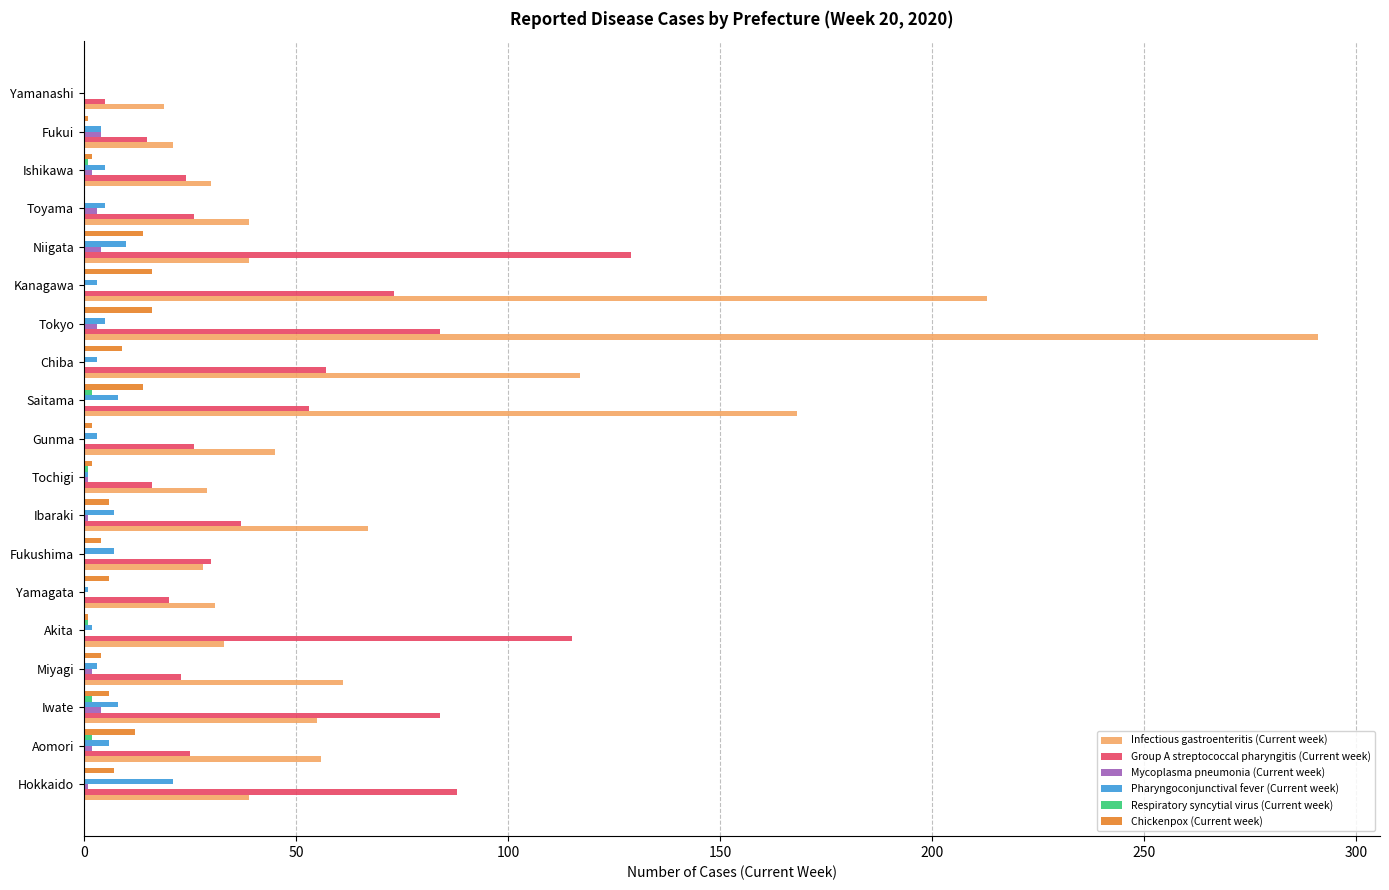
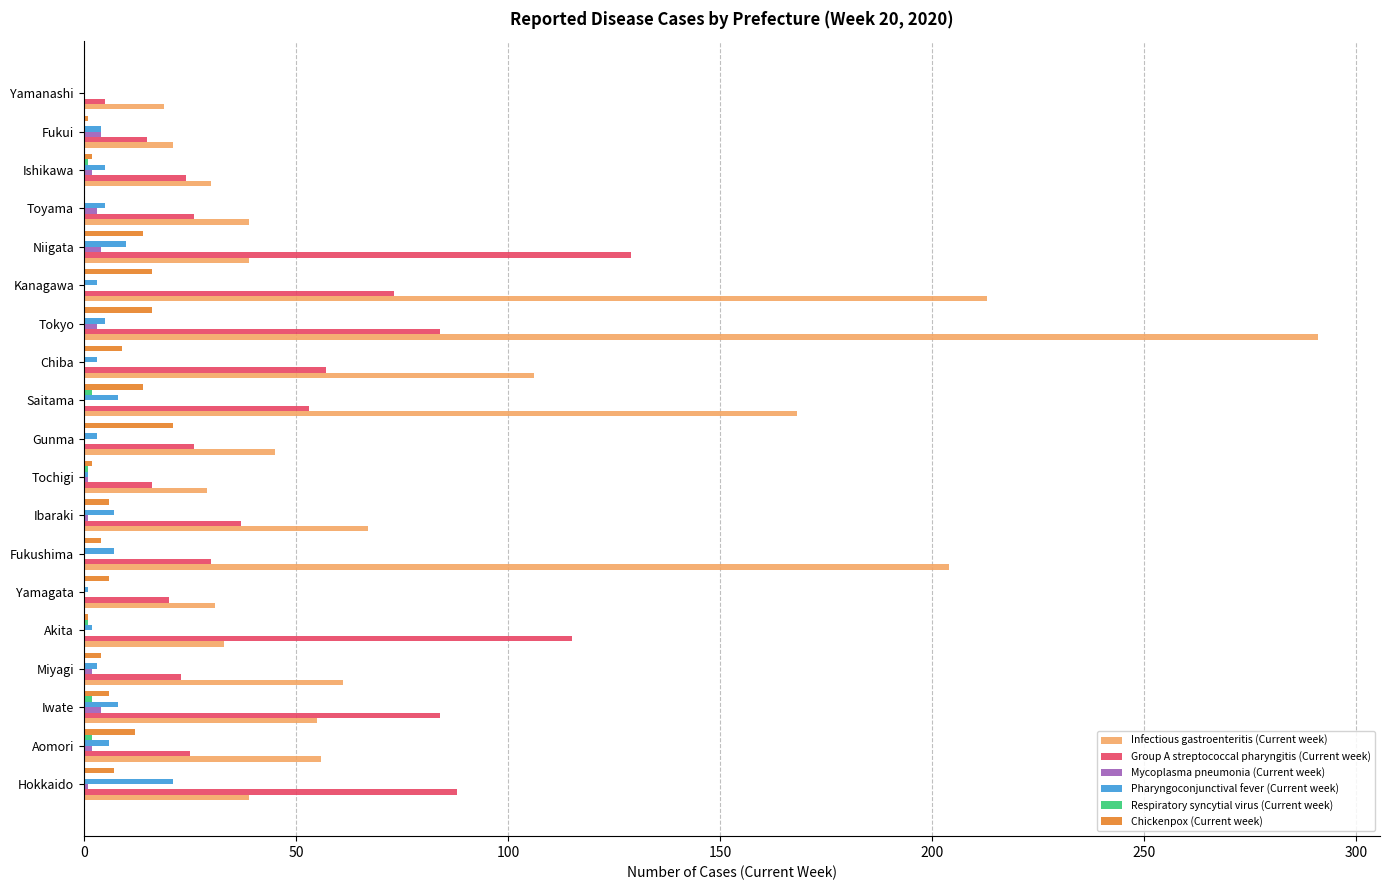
  {
    "Infectious gastroenteritis (Current week)": {
      "Yamanashi": 19,
      "Fukui": 21,
      "Ishikawa": 30,
      "Toyama": 39,
      "Niigata": 39,
      "Kanagawa": 213,
      "Tokyo": 291,
-     "Chiba": 117,
+     "Chiba": 106,
      "Saitama": 168,
      "Gunma": 45,
      "Tochigi": 29,
      "Ibaraki": 67,
-     "Fukushima": 28,
+     "Fukushima": 204,
      "Yamagata": 31,
      "Akita": 33,
      "Miyagi": 61,
      "Iwate": 55,
      "Aomori": 56,
      "Hokkaido": 39
    },
    "Group A streptococcal pharyngitis (Current week)": {
      "Yamanashi": 5,
      "Fukui": 15,
      "Ishikawa": 24,
      "Toyama": 26,
      "Niigata": 129,
      "Kanagawa": 73,
      "Tokyo": 84,
      "Chiba": 57,
      "Saitama": 53,
      "Gunma": 26,
      "Tochigi": 16,
      "Ibaraki": 37,
      "Fukushima": 30,
      "Yamagata": 20,
      "Akita": 115,
      "Miyagi": 23,
      "Iwate": 84,
      "Aomori": 25,
      "Hokkaido": 88
    },
    "Mycoplasma pneumonia (Current week)": {
      "Yamanashi": 0,
      "Fukui": 4,
      "Ishikawa": 2,
      "Toyama": 3,
      "Niigata": 4,
      "Kanagawa": 0,
      "Tokyo": 3,
      "Chiba": 0,
      "Saitama": 0,
      "Gunma": 0,
      "Tochigi": 1,
      "Ibaraki": 1,
      "Fukushima": 0,
      "Yamagata": 0,
      "Akita": 0,
      "Miyagi": 2,
      "Iwate": 4,
      "Aomori": 2,
      "Hokkaido": 1
    },
    "Pharyngoconjunctival fever (Current week)": {
      "Yamanashi": 0,
      "Fukui": 4,
      "Ishikawa": 5,
      "Toyama": 5,
      "Niigata": 10,
      "Kanagawa": 3,
      "Tokyo": 5,
      "Chiba": 3,
      "Saitama": 8,
      "Gunma": 3,
      "Tochigi": 1,
      "Ibaraki": 7,
      "Fukushima": 7,
      "Yamagata": 1,
      "Akita": 2,
      "Miyagi": 3,
      "Iwate": 8,
      "Aomori": 6,
      "Hokkaido": 21
    },
    "Respiratory syncytial virus (Current week)": {
      "Yamanashi": 0,
      "Fukui": 0,
      "Ishikawa": 1,
      "Toyama": 0,
      "Niigata": 0,
      "Kanagawa": 0,
      "Tokyo": 0,
      "Chiba": 0,
      "Saitama": 2,
      "Gunma": 0,
      "Tochigi": 1,
      "Ibaraki": 0,
      "Fukushima": 0,
      "Yamagata": 0,
      "Akita": 1,
      "Miyagi": 0,
      "Iwate": 2,
      "Aomori": 2,
      "Hokkaido": 0
    },
    "Chickenpox (Current week)": {
      "Yamanashi": 0,
      "Fukui": 1,
      "Ishikawa": 2,
      "Toyama": 0,
      "Niigata": 14,
      "Kanagawa": 16,
      "Tokyo": 16,
      "Chiba": 9,
      "Saitama": 14,
-     "Gunma": 2,
+     "Gunma": 21,
      "Tochigi": 2,
      "Ibaraki": 6,
      "Fukushima": 4,
      "Yamagata": 6,
      "Akita": 1,
      "Miyagi": 4,
      "Iwate": 6,
      "Aomori": 12,
      "Hokkaido": 7
    }
  }
